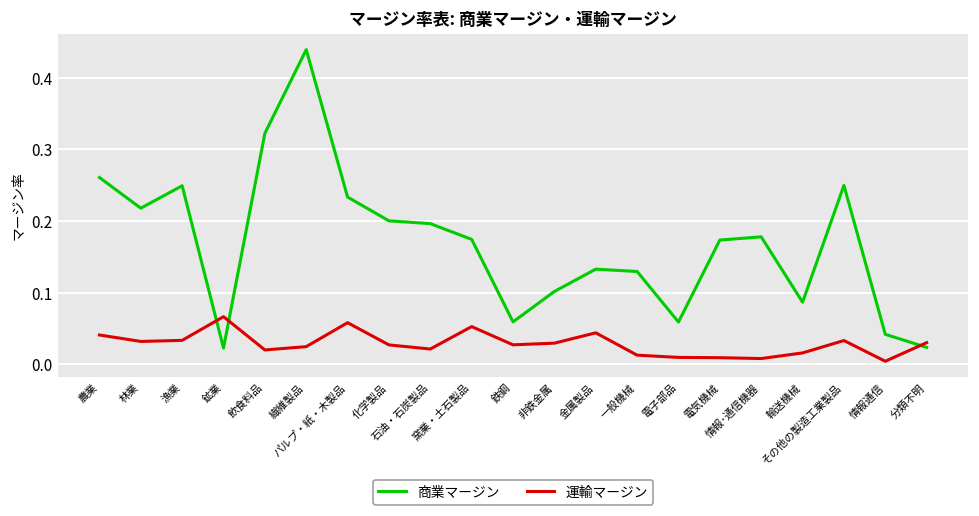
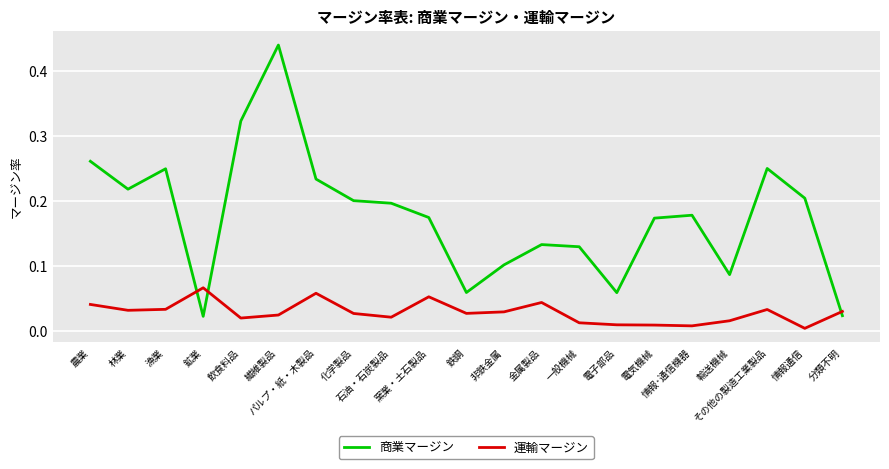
  {
    "商業マージン": {
      "農業": 0.26,
      "林業": 0.22,
      "漁業": 0.25,
      "鉱業": 0.02,
      "飲食料品": 0.32,
      "繊維製品": 0.44,
      "パルプ・紙・木製品": 0.23,
      "化学製品": 0.20,
      "石油・石炭製品": 0.20,
      "窯業・土石製品": 0.17,
      "鉄鋼": 0.06,
      "非鉄金属": 0.10,
      "金属製品": 0.13,
      "一般機械": 0.13,
      "電子部品": 0.06,
      "電気機械": 0.17,
      "情報･通信機器": 0.18,
      "輸送機械": 0.09,
      "その他の製造工業製品": 0.25,
-     "情報通信": 0.04,
+     "情報通信": 0.20,
      "分類不明": 0.02
    },
    "運輸マージン": {
      "農業": 0.04,
      "林業": 0.03,
      "漁業": 0.03,
      "鉱業": 0.07,
      "飲食料品": 0.02,
      "繊維製品": 0.02,
      "パルプ・紙・木製品": 0.06,
      "化学製品": 0.03,
      "石油・石炭製品": 0.02,
      "窯業・土石製品": 0.05,
      "鉄鋼": 0.03,
      "非鉄金属": 0.03,
      "金属製品": 0.04,
      "一般機械": 0.01,
      "電子部品": 0.01,
      "電気機械": 0.01,
      "情報･通信機器": 0.01,
      "輸送機械": 0.02,
      "その他の製造工業製品": 0.03,
      "情報通信": 0.00,
      "分類不明": 0.03
    }
  }
